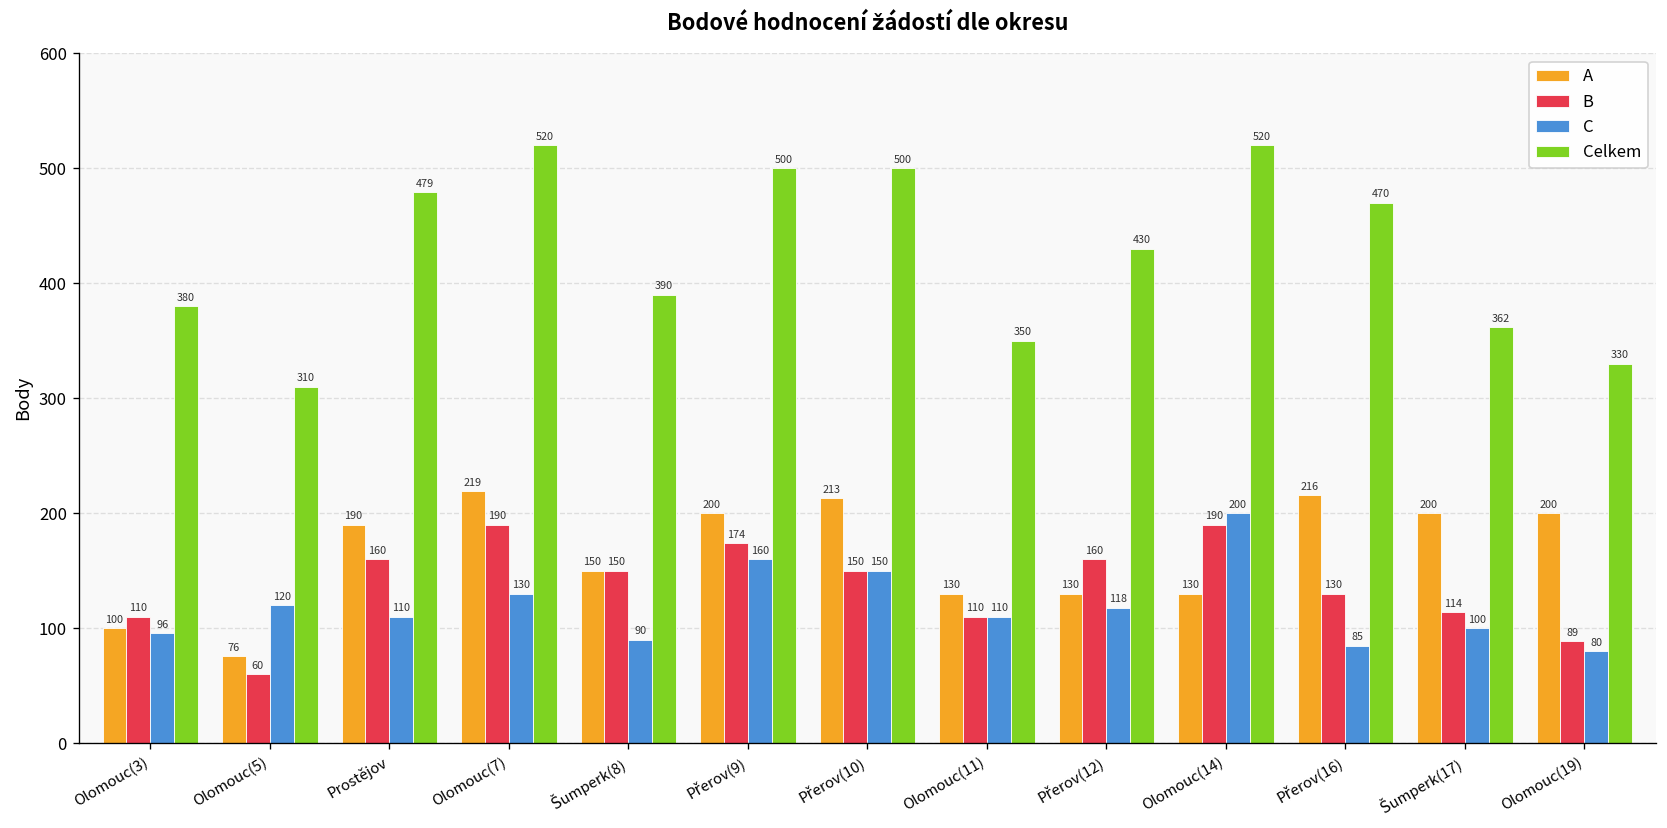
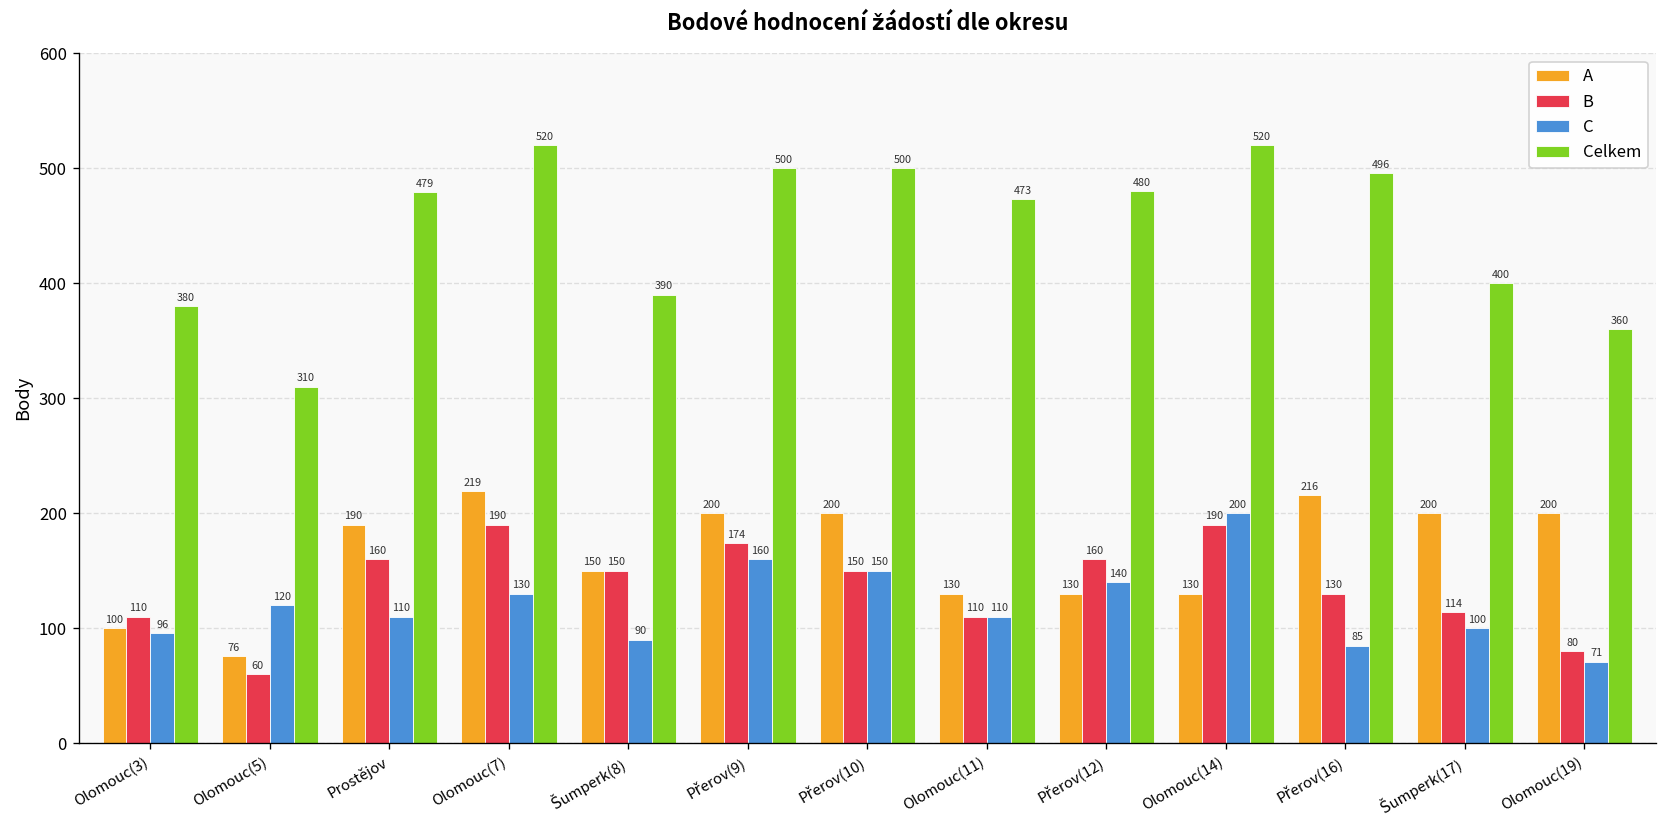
  {
    "A": {
      "Olomouc(3)": 100,
      "Olomouc(5)": 76,
      "Prostějov": 190,
      "Olomouc(7)": 219,
      "Šumperk(8)": 150,
      "Přerov(9)": 200,
-     "Přerov(10)": 213,
+     "Přerov(10)": 200,
      "Olomouc(11)": 130,
      "Přerov(12)": 130,
      "Olomouc(14)": 130,
      "Přerov(16)": 216,
      "Šumperk(17)": 200,
      "Olomouc(19)": 200
    },
    "B": {
      "Olomouc(3)": 110,
      "Olomouc(5)": 60,
      "Prostějov": 160,
      "Olomouc(7)": 190,
      "Šumperk(8)": 150,
      "Přerov(9)": 174,
      "Přerov(10)": 150,
      "Olomouc(11)": 110,
      "Přerov(12)": 160,
      "Olomouc(14)": 190,
      "Přerov(16)": 130,
      "Šumperk(17)": 114,
-     "Olomouc(19)": 89
+     "Olomouc(19)": 80
    },
    "C": {
      "Olomouc(3)": 96,
      "Olomouc(5)": 120,
      "Prostějov": 110,
      "Olomouc(7)": 130,
      "Šumperk(8)": 90,
      "Přerov(9)": 160,
      "Přerov(10)": 150,
      "Olomouc(11)": 110,
-     "Přerov(12)": 118,
+     "Přerov(12)": 140,
      "Olomouc(14)": 200,
      "Přerov(16)": 85,
      "Šumperk(17)": 100,
-     "Olomouc(19)": 80
+     "Olomouc(19)": 71
    },
    "Celkem": {
      "Olomouc(3)": 380,
      "Olomouc(5)": 310,
      "Prostějov": 479,
      "Olomouc(7)": 520,
      "Šumperk(8)": 390,
      "Přerov(9)": 500,
      "Přerov(10)": 500,
-     "Olomouc(11)": 350,
-     "Přerov(12)": 430,
+     "Olomouc(11)": 473,
+     "Přerov(12)": 480,
      "Olomouc(14)": 520,
-     "Přerov(16)": 470,
-     "Šumperk(17)": 362,
-     "Olomouc(19)": 330
+     "Přerov(16)": 496,
+     "Šumperk(17)": 400,
+     "Olomouc(19)": 360
    }
  }
